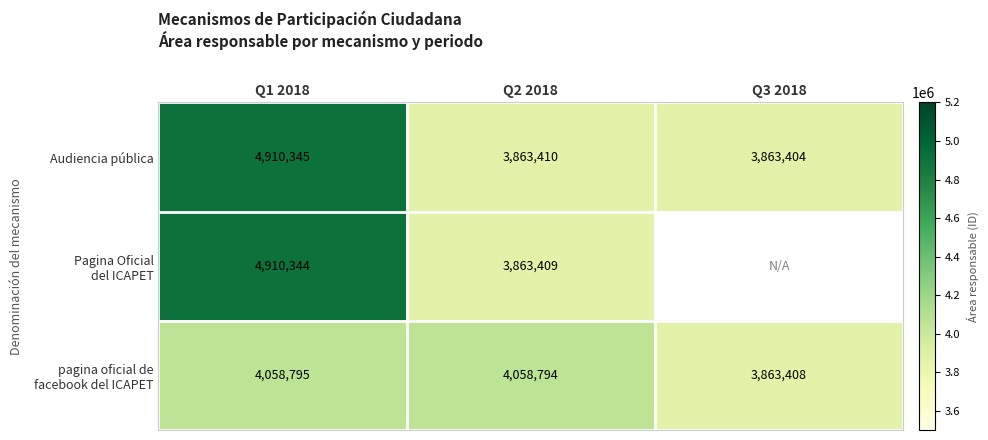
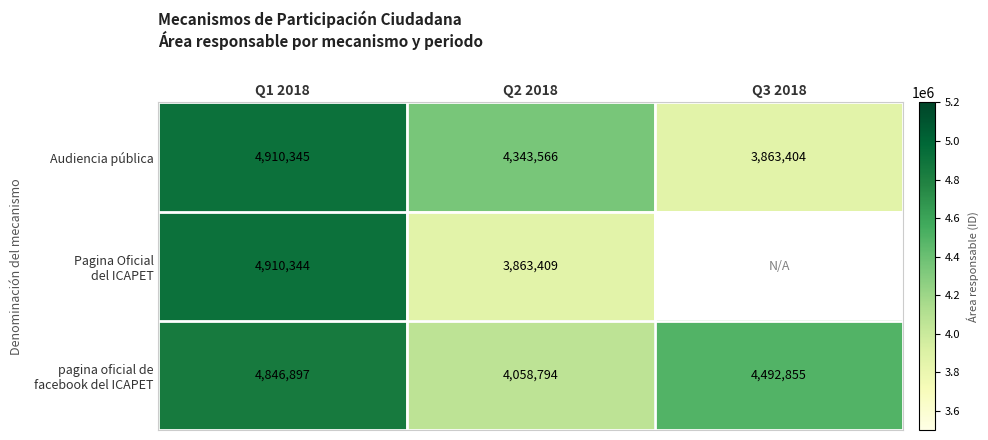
  {
    "Audiencia pública": {
      "Q1 2018": "4,910,345",
-     "Q2 2018": "3,863,410",
+     "Q2 2018": "4,343,566",
      "Q3 2018": "3,863,404"
    },
    "Pagina Oficial del ICAPET": {
      "Q1 2018": "4,910,344",
      "Q2 2018": "3,863,409"
    },
    "pagina oficial de facebook del ICAPET": {
-     "Q1 2018": "4,058,795",
+     "Q1 2018": "4,846,897",
      "Q2 2018": "4,058,794",
-     "Q3 2018": "3,863,408"
+     "Q3 2018": "4,492,855"
    }
  }
